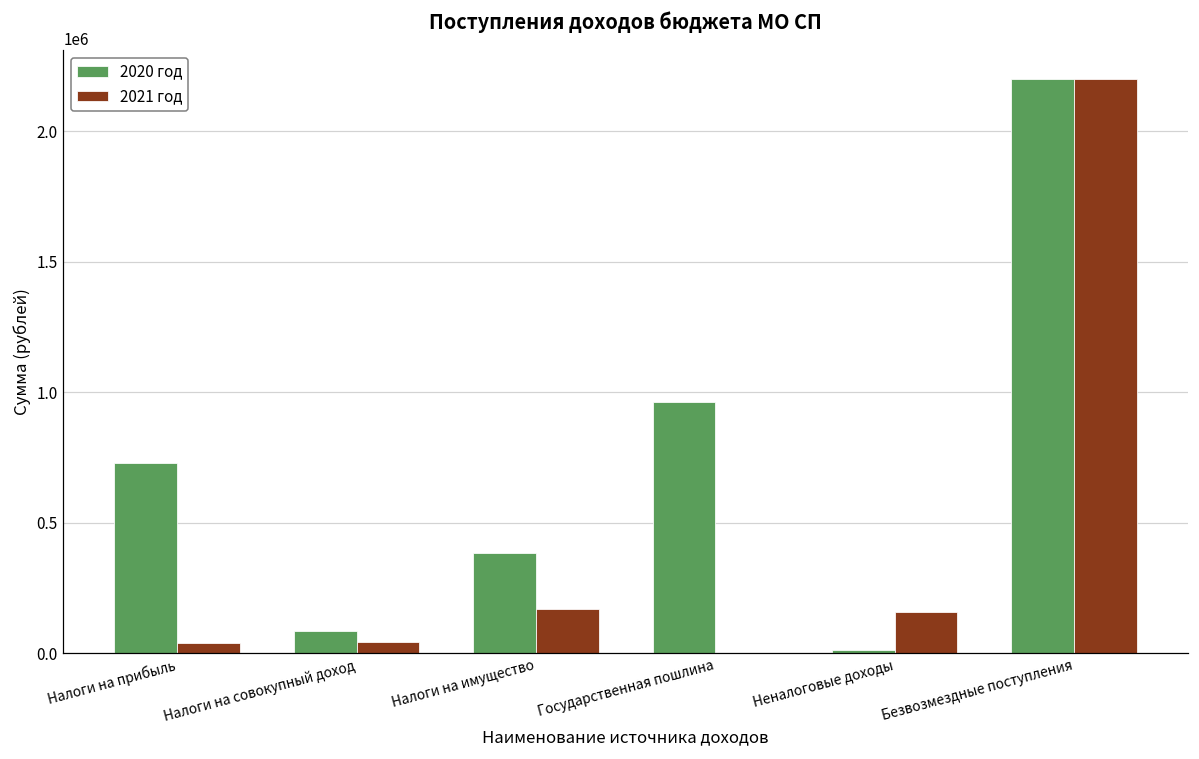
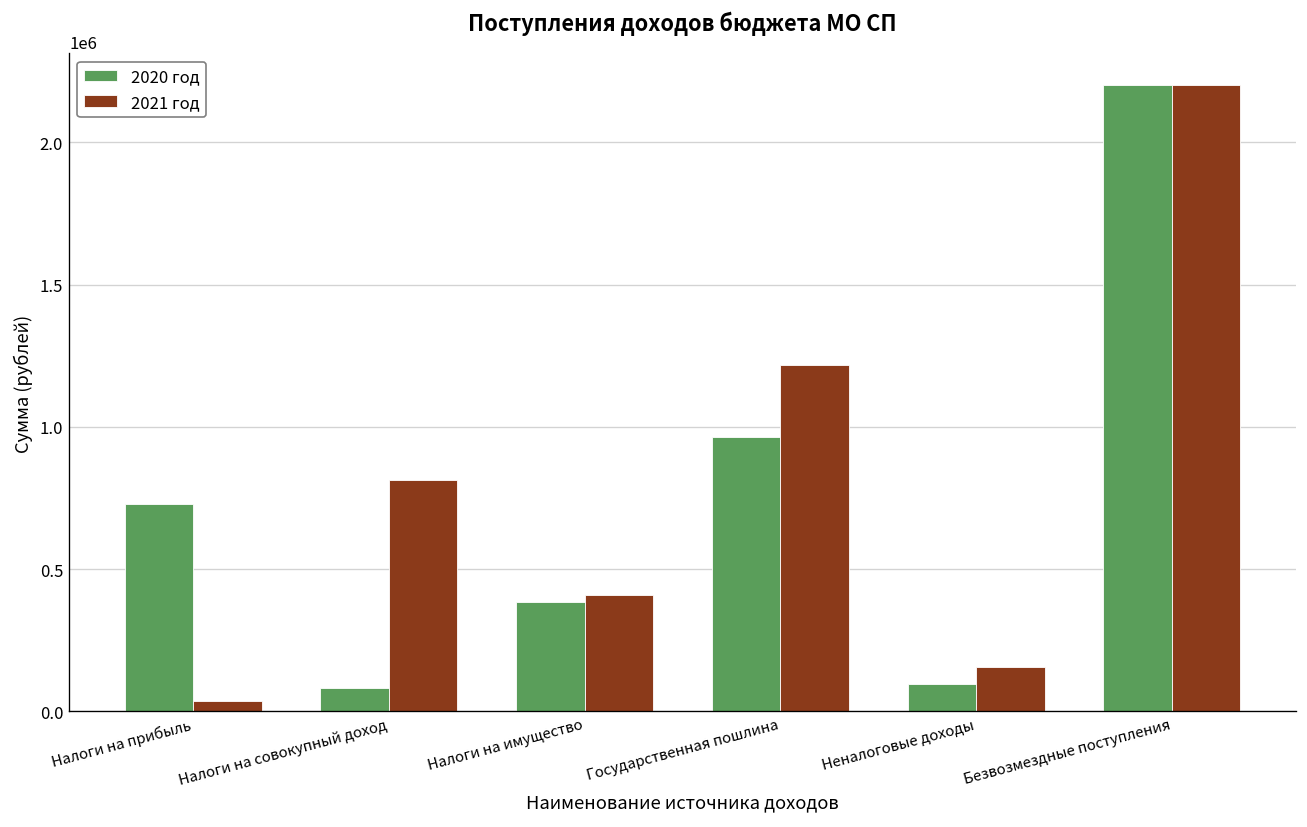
  {
    "2020 год": {
      "Налоги на прибыль": 730000,
      "Налоги на совокупный доход": 80000,
      "Налоги на имущество": 380000,
      "Государственная пошлина": 960000,
-     "Неналоговые доходы": 10000,
+     "Неналоговые доходы": 100000,
      "Безвозмездные поступления": 2200000
    },
    "2021 год": {
      "Налоги на прибыль": 40000,
-     "Налоги на совокупный доход": 40000,
-     "Налоги на имущество": 170000,
-     "Государственная пошлина": 0,
+     "Налоги на совокупный доход": 810000,
+     "Налоги на имущество": 410000,
+     "Государственная пошлина": 1220000,
      "Неналоговые доходы": 160000,
      "Безвозмездные поступления": 2200000
    }
  }
